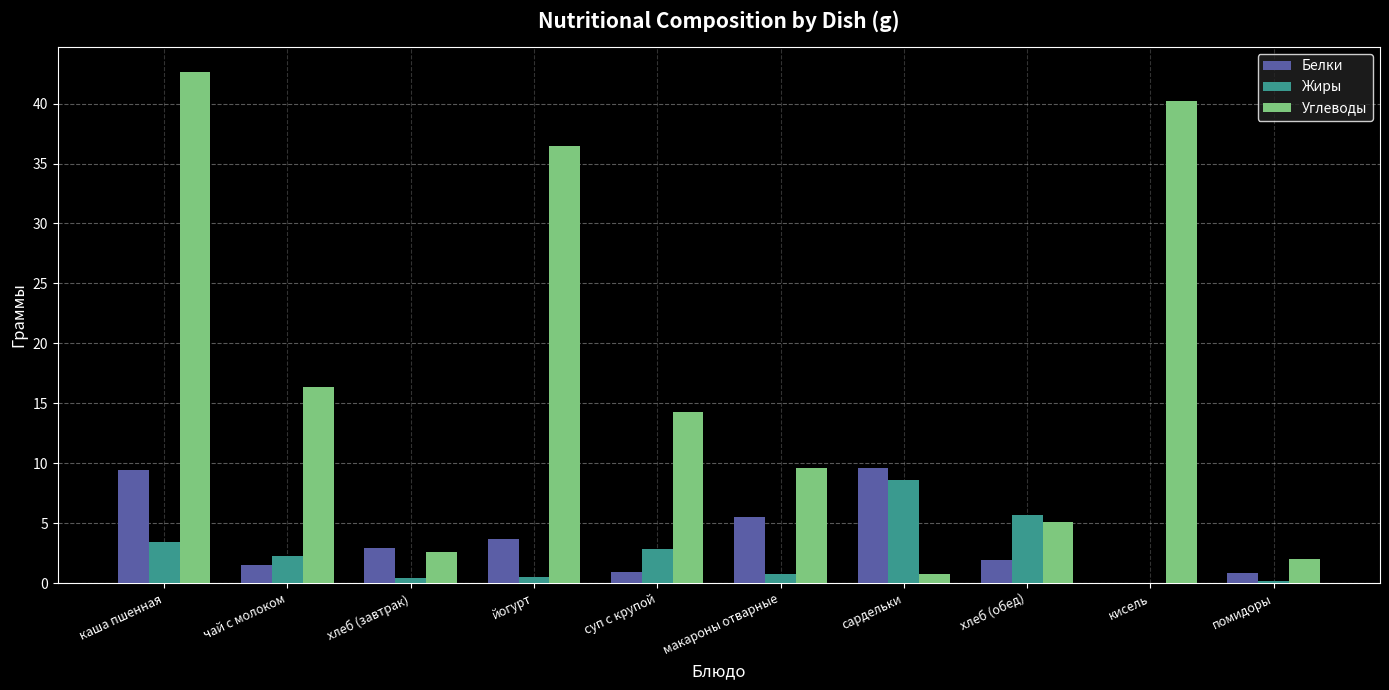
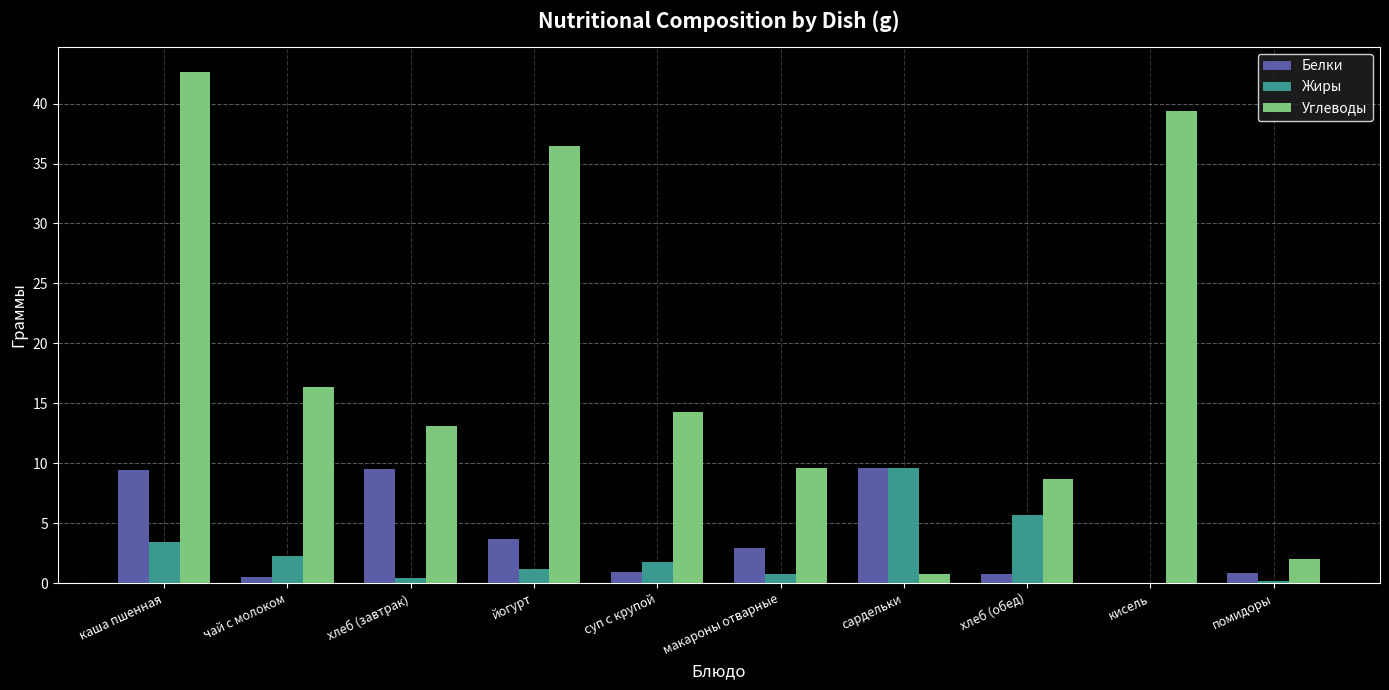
  {
    "Белки": {
      "каша пшенная": 9.4,
-     "чай с молоком": 1.5,
-     "хлеб (завтрак)": 2.9,
+     "чай с молоком": 0.5,
+     "хлеб (завтрак)": 9.5,
      "йогурт": 3.7,
      "суп с крупой": 0.9,
-     "макароны отварные": 5.5,
+     "макароны отварные": 2.9,
      "сардельки": 9.6,
-     "хлеб (обед)": 2.0,
+     "хлеб (обед)": 0.8,
      "кисель": 0.0,
      "помидоры": 0.8
    },
    "Жиры": {
      "каша пшенная": 3.4,
      "чай с молоком": 2.3,
      "хлеб (завтрак)": 0.5,
-     "йогурт": 0.5,
-     "суп с крупой": 2.8,
+     "йогурт": 1.2,
+     "суп с крупой": 1.8,
      "макароны отварные": 0.8,
-     "сардельки": 8.6,
+     "сардельки": 9.6,
      "хлеб (обед)": 5.7,
      "кисель": 0.0
    },
    "Углеводы": {
      "каша пшенная": 42.6,
      "чай с молоком": 16.4,
-     "хлеб (завтрак)": 2.6,
+     "хлеб (завтрак)": 13.1,
      "йогурт": 36.5,
      "суп с крупой": 14.3,
      "макароны отварные": 9.6,
      "сардельки": 0.8,
-     "хлеб (обед)": 5.1,
-     "кисель": 40.2,
+     "хлеб (обед)": 8.7,
+     "кисель": 39.4,
      "помидоры": 2.0
    }
  }
